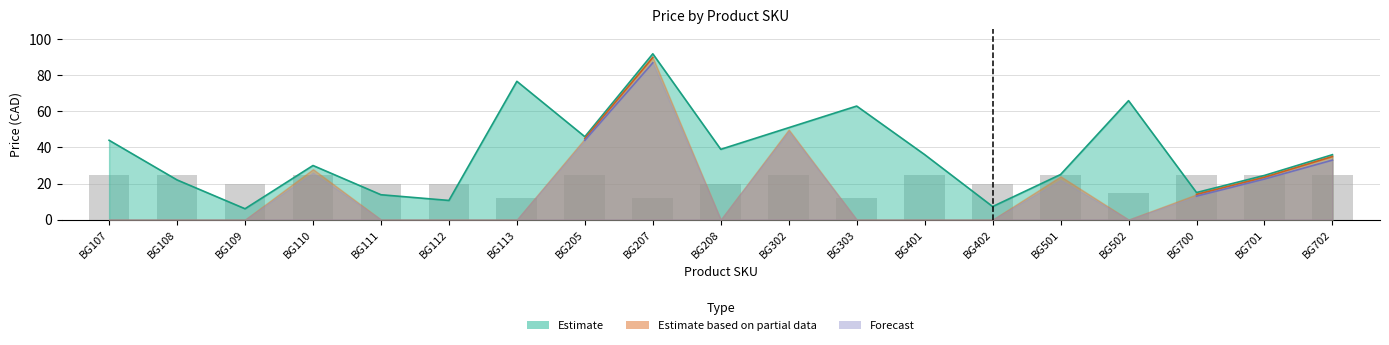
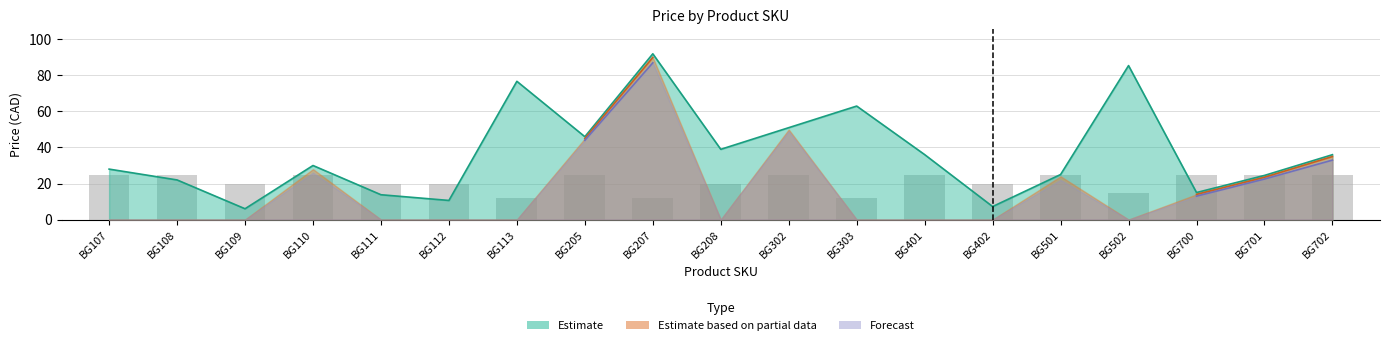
  {
    "Estimate": {
-     "BG107": 44,
+     "BG107": 28,
      "BG108": 22,
      "BG109": 6,
      "BG110": 30,
      "BG111": 14,
      "BG112": 11,
      "BG113": 77,
      "BG207": 92,
      "BG208": 39,
      "BG303": 63,
      "BG401": 36,
      "BG402": 7,
-     "BG502": 66
+     "BG502": 85
    }
  }
